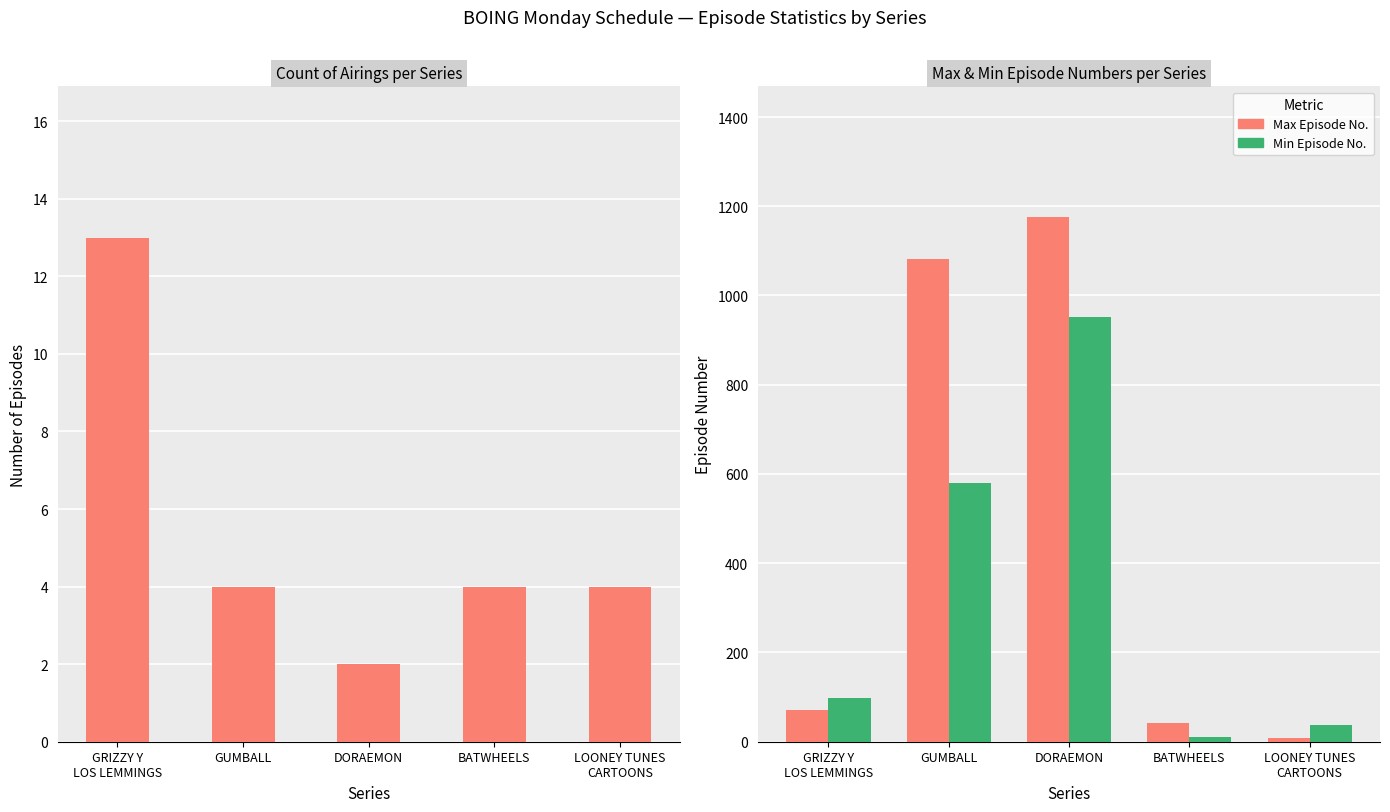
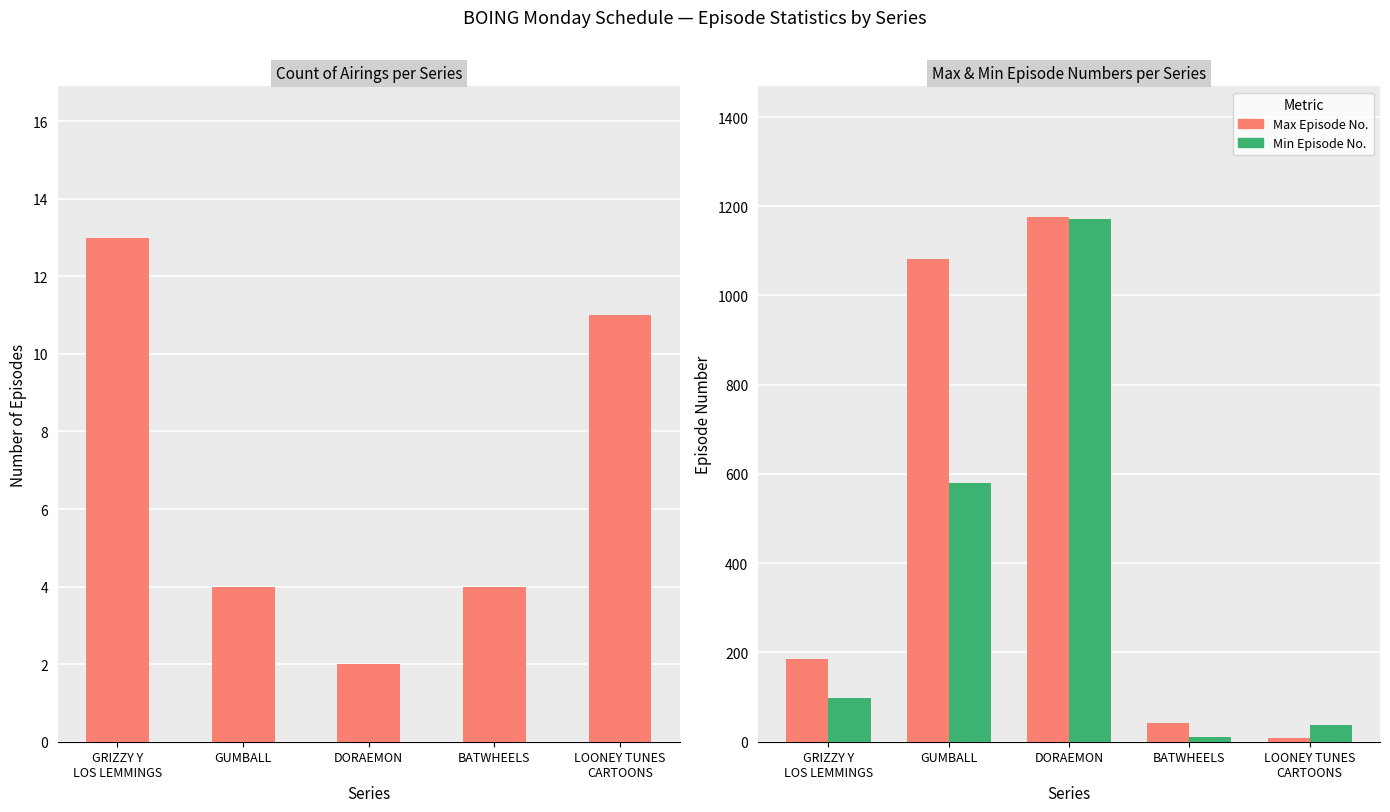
  {
    "Count of Airings per Series": {
      "GRIZZY Y LOS LEMMINGS": 13,
      "GUMBALL": 4,
      "DORAEMON": 2,
      "BATWHEELS": 4,
-     "LOONEY TUNES CARTOONS": 4
+     "LOONEY TUNES CARTOONS": 11
    },
    "Max & Min Episode Numbers per Series": {
      "Max Episode No.": {
-       "GRIZZY Y LOS LEMMINGS": 70,
+       "GRIZZY Y LOS LEMMINGS": 190,
        "GUMBALL": 1080,
        "DORAEMON": 1180,
        "BATWHEELS": 40,
        "LOONEY TUNES CARTOONS": 10
      },
      "Min Episode No.": {
        "GRIZZY Y LOS LEMMINGS": 100,
        "GUMBALL": 580,
-       "DORAEMON": 950,
+       "DORAEMON": 1170,
        "BATWHEELS": 10,
        "LOONEY TUNES CARTOONS": 40
      }
    }
  }
